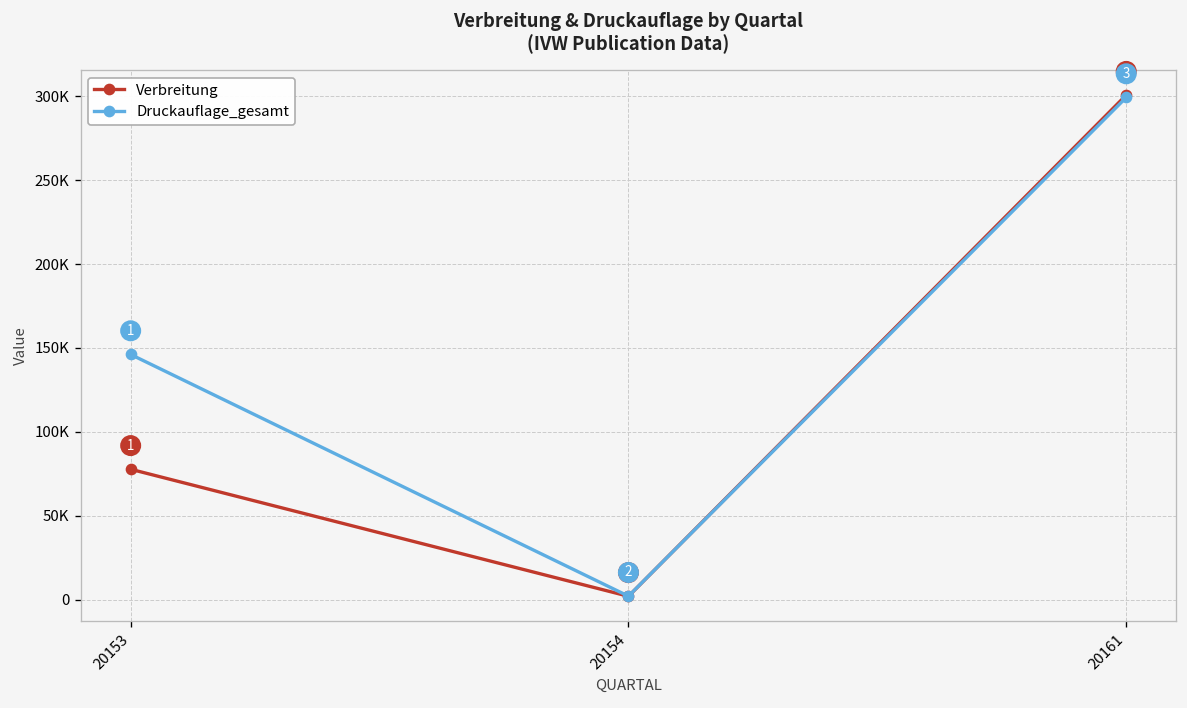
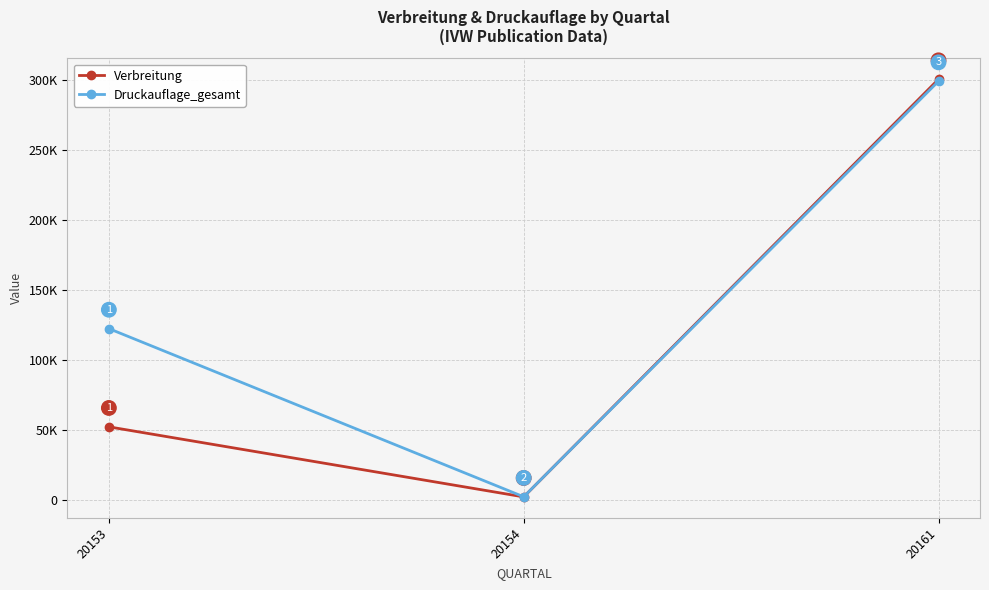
  {
    "Verbreitung": {
-     "20153": 78000
+     "20153": 52000
    },
    "Druckauflage_gesamt": {
-     "20153": 146000
+     "20153": 122000
    }
  }
